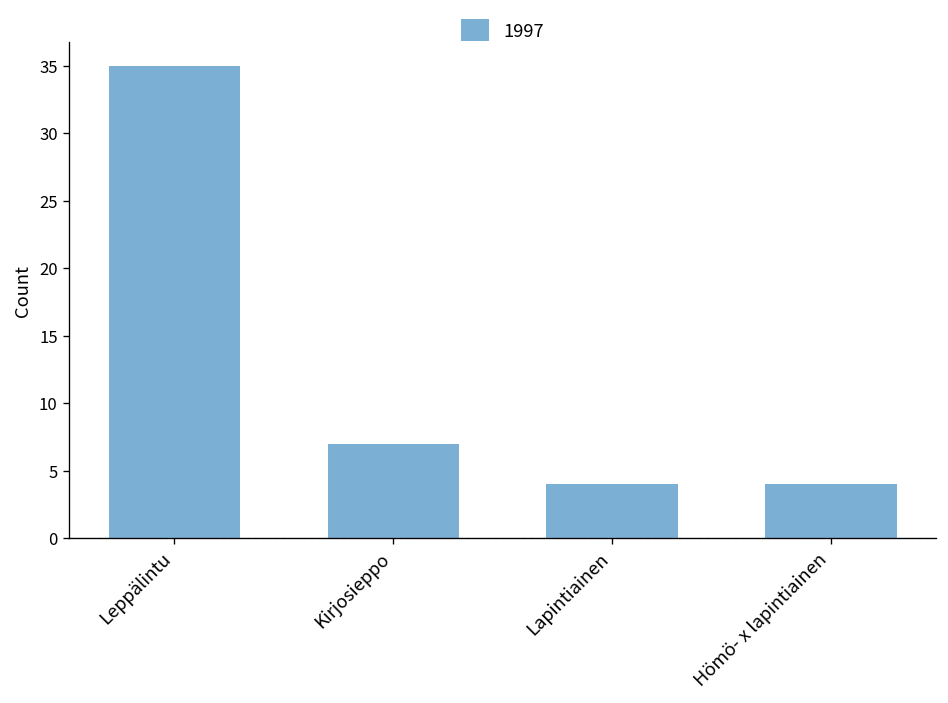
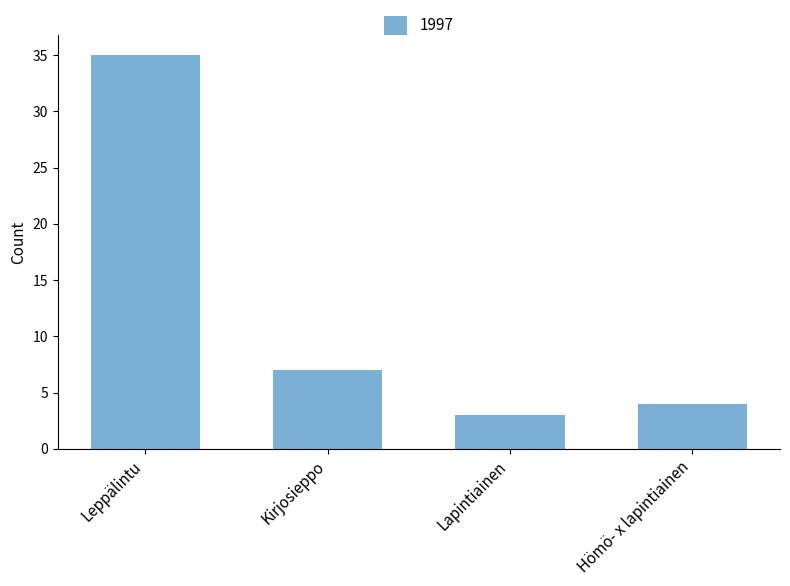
  {
    "Leppälintu": 35,
    "Kirjosieppo": 7,
-   "Lapintiainen": 4,
+   "Lapintiainen": 3,
    "Hömö- x lapintiainen": 4
  }
